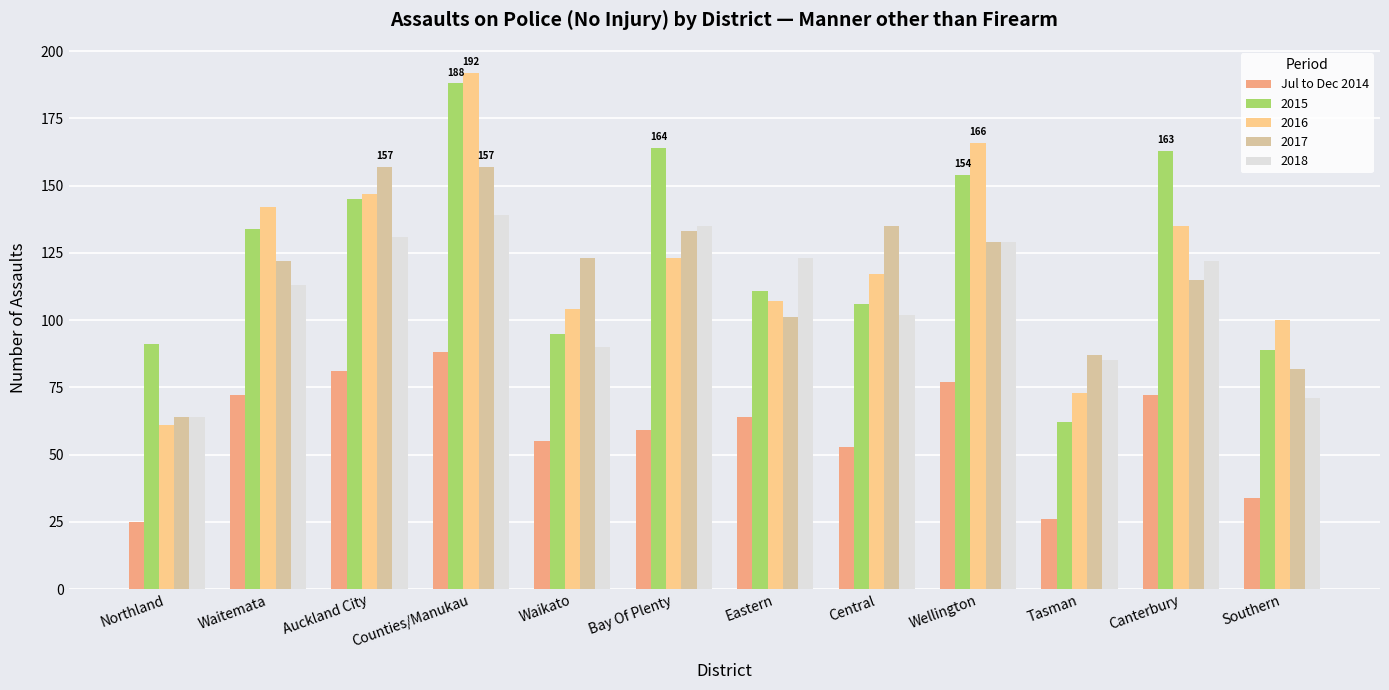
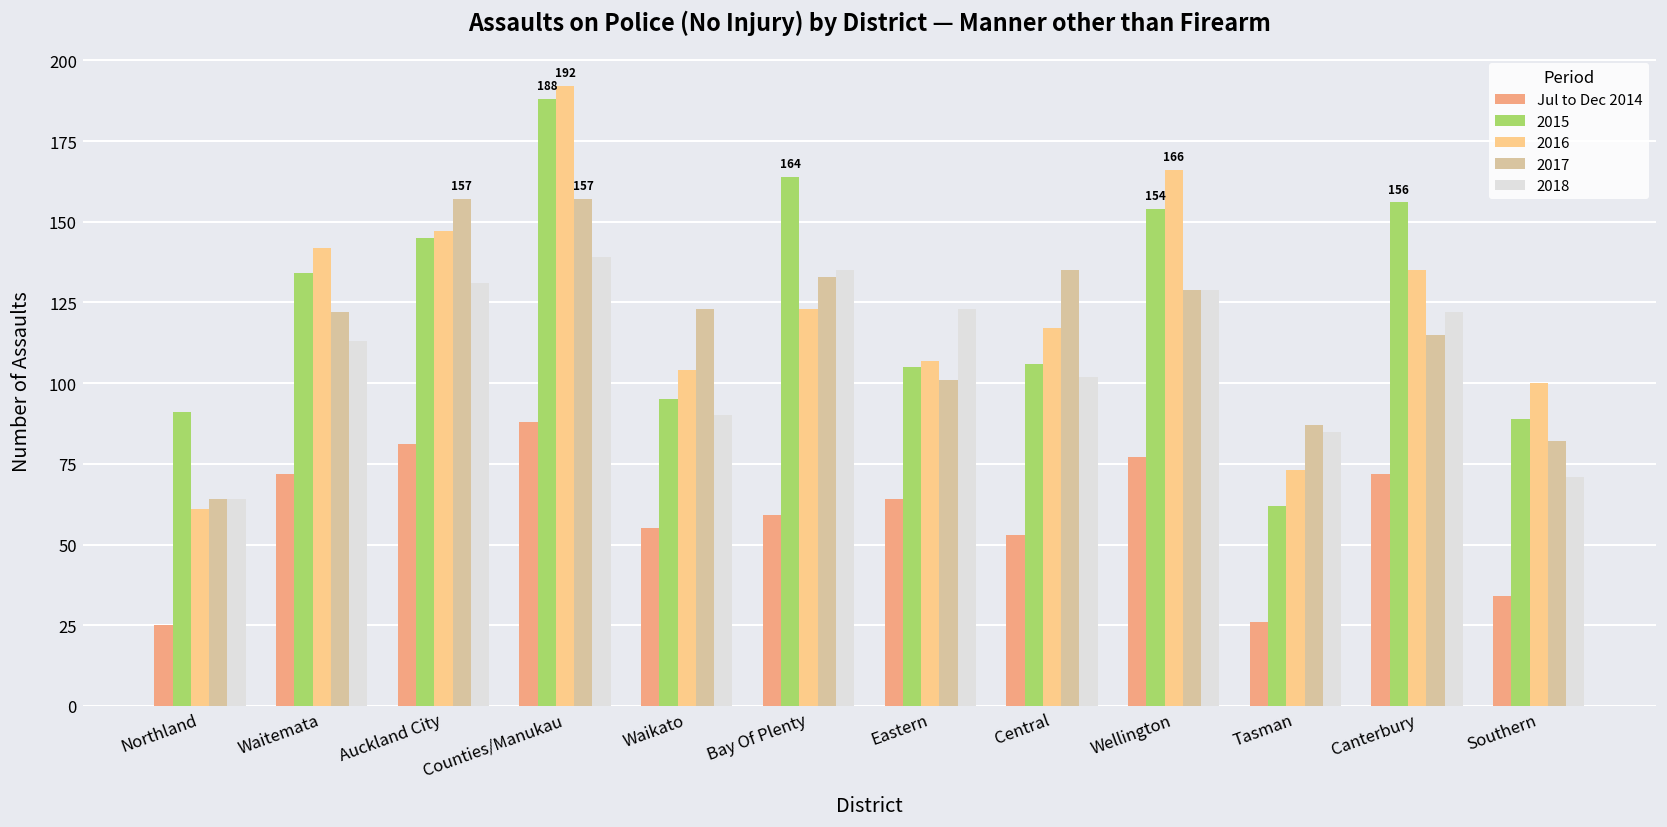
  {
    "2015": {
      "Counties/Manukau": 188,
      "Bay Of Plenty": 164,
-     "Eastern": 111,
+     "Eastern": 105,
      "Wellington": 154,
-     "Canterbury": 163
+     "Canterbury": 156
    },
    "2018": {
      "Northland": 64,
      "Waitemata": 113,
      "Auckland City": 131,
      "Counties/Manukau": 139,
      "Waikato": 90,
      "Bay Of Plenty": 135,
      "Eastern": 123,
      "Central": 102,
      "Wellington": 129,
      "Tasman": 85,
      "Canterbury": 122,
      "Southern": 71
    }
  }
